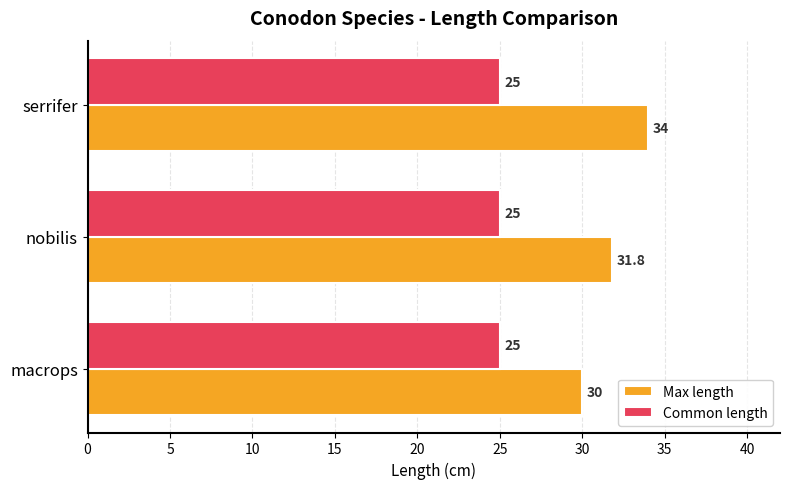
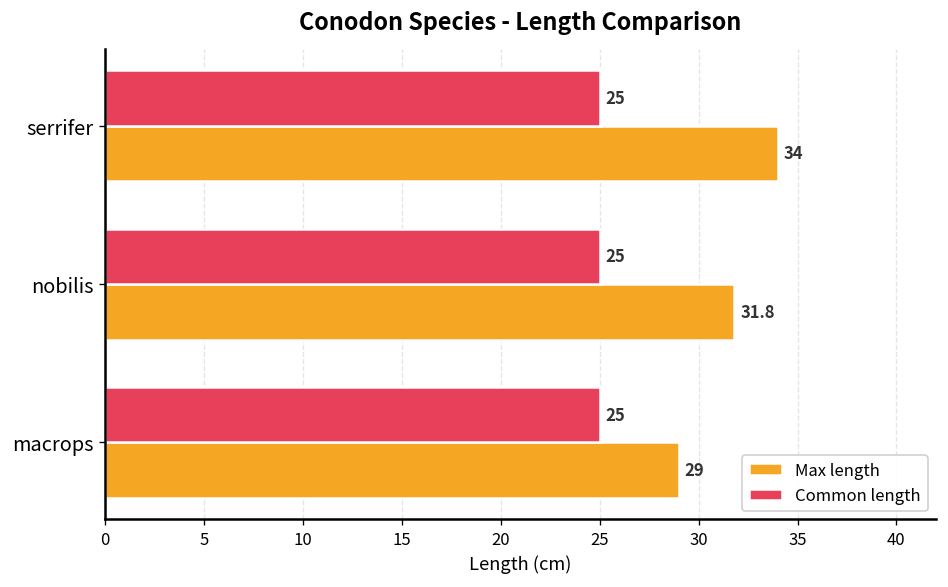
  {
    "Max length": {
      "serrifer": 34,
      "nobilis": 31.8,
-     "macrops": 30
+     "macrops": 29
    },
    "Common length": {
      "serrifer": 25,
      "nobilis": 25,
      "macrops": 25
    }
  }
